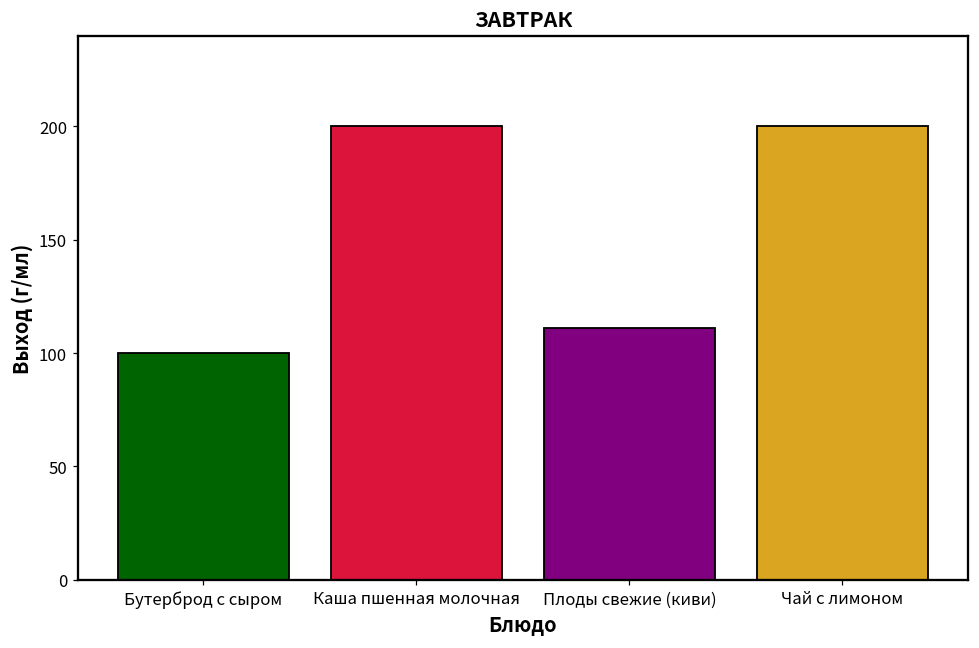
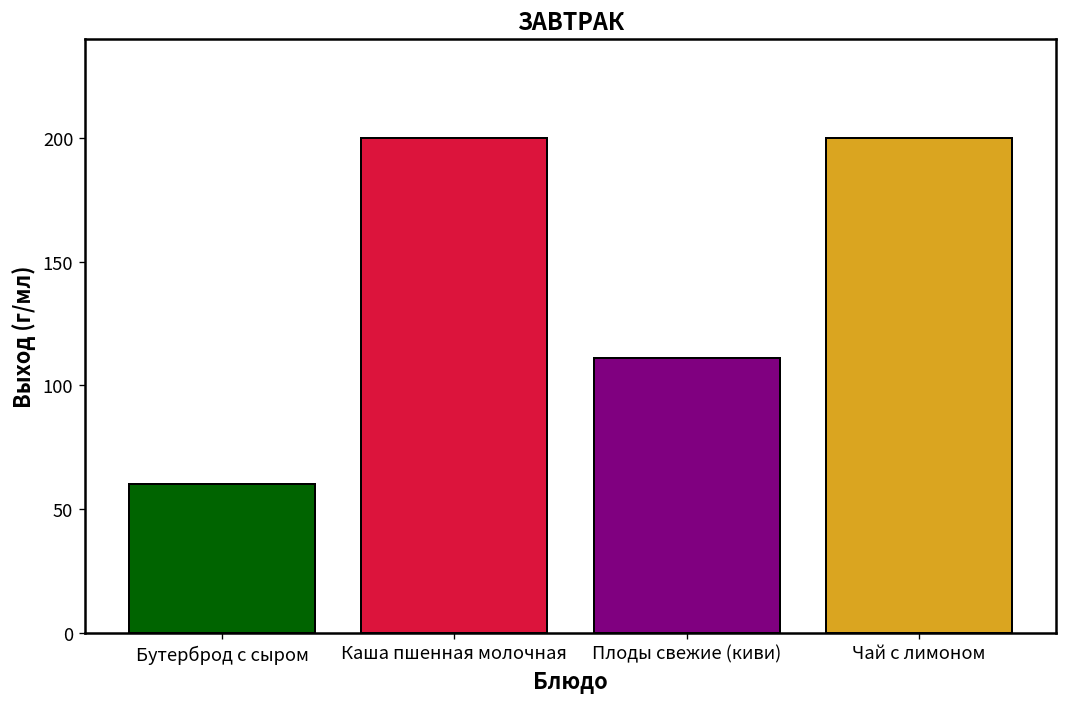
  {
-   "Бутерброд с сыром": 100,
+   "Бутерброд с сыром": 60,
    "Каша пшенная молочная": 200,
    "Плоды свежие (киви)": 111,
    "Чай с лимоном": 200
  }
